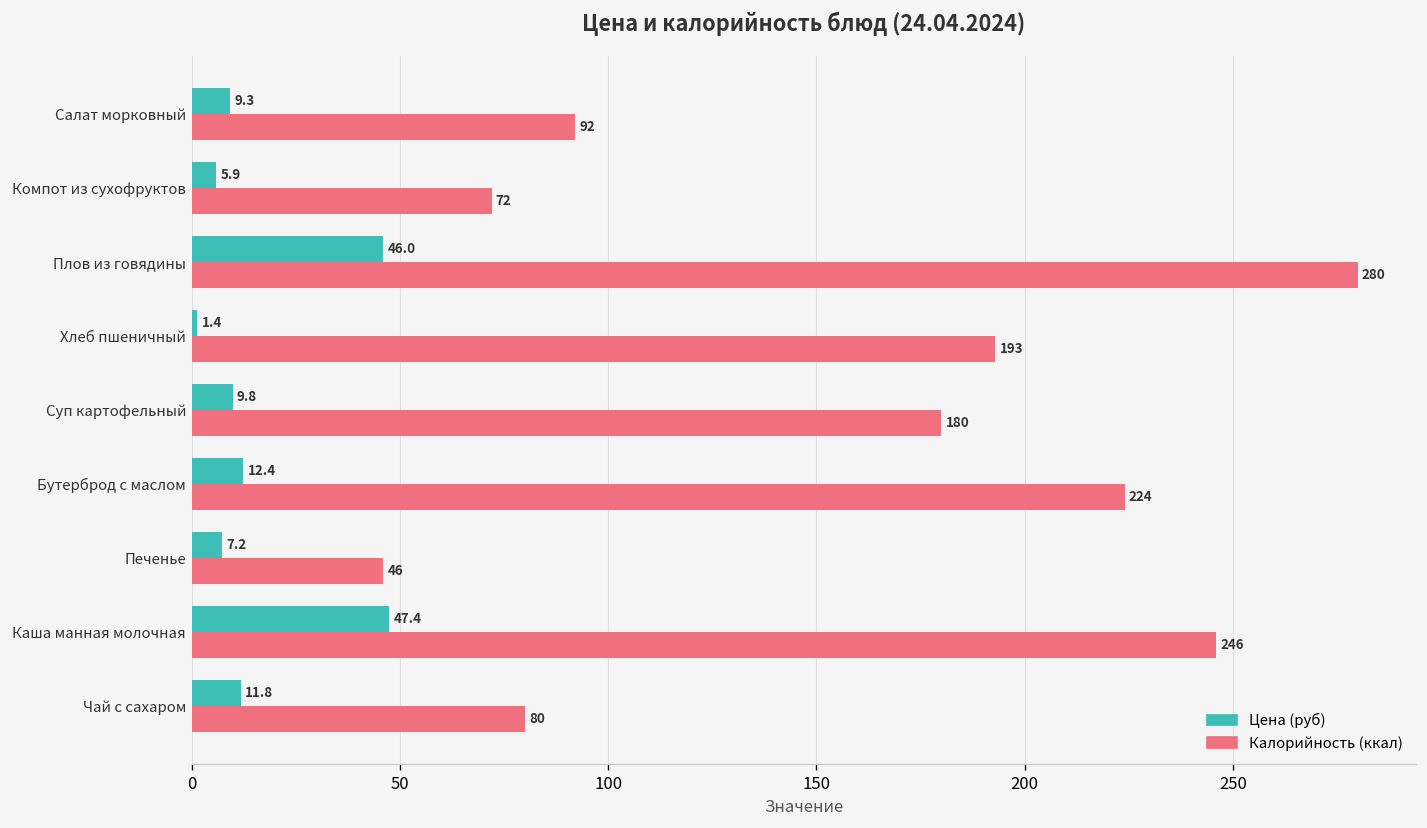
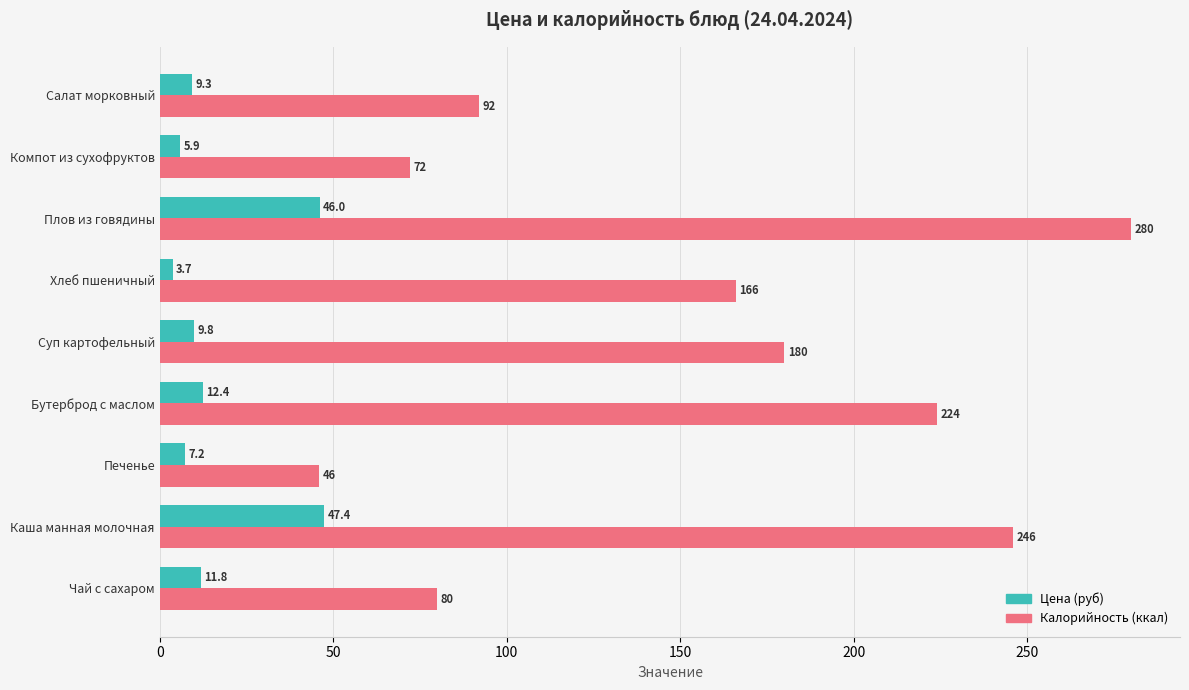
  {
    "Цена (руб)": {
      "Салат морковный": 9.3,
      "Компот из сухофруктов": 5.9,
      "Плов из говядины": 46.0,
-     "Хлеб пшеничный": 1.4,
+     "Хлеб пшеничный": 3.7,
      "Суп картофельный": 9.8,
      "Бутерброд с маслом": 12.4,
      "Печенье": 7.2,
      "Каша манная молочная": 47.4,
      "Чай с сахаром": 11.8
    },
    "Калорийность (ккал)": {
      "Салат морковный": 92,
      "Компот из сухофруктов": 72,
      "Плов из говядины": 280,
-     "Хлеб пшеничный": 193,
+     "Хлеб пшеничный": 166,
      "Суп картофельный": 180,
      "Бутерброд с маслом": 224,
      "Печенье": 46,
      "Каша манная молочная": 246,
      "Чай с сахаром": 80
    }
  }
